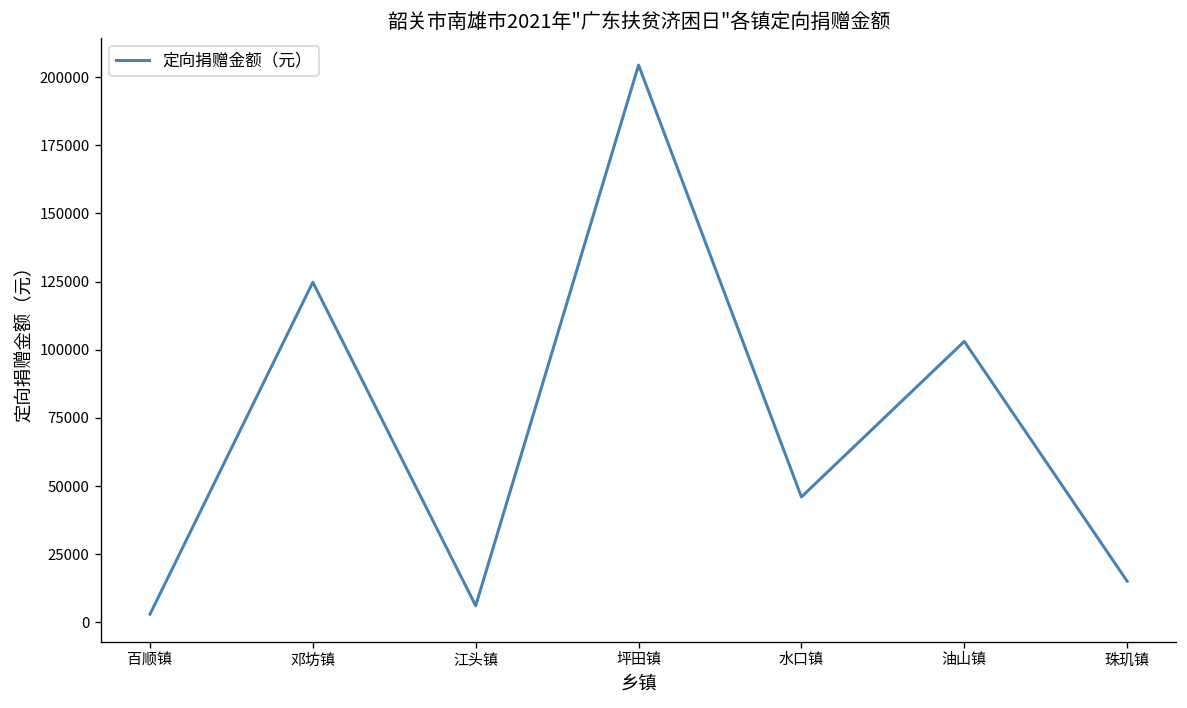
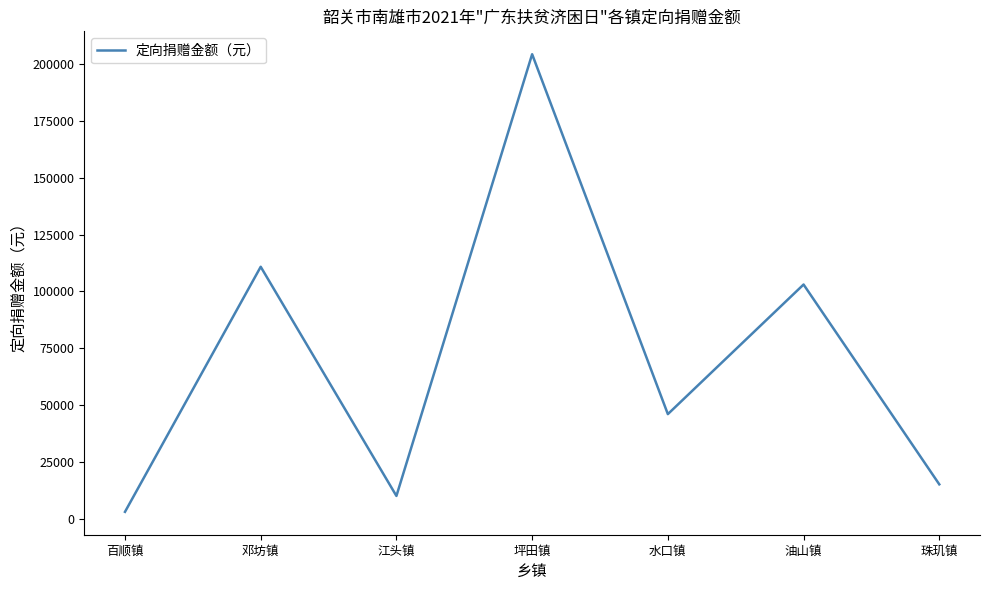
  {
    "百顺镇": 3000,
-   "邓坊镇": 125000,
-   "江头镇": 6000,
+   "邓坊镇": 111000,
+   "江头镇": 10000,
    "坪田镇": 204000,
    "水口镇": 46000,
    "油山镇": 103000,
    "珠玑镇": 15000
  }
